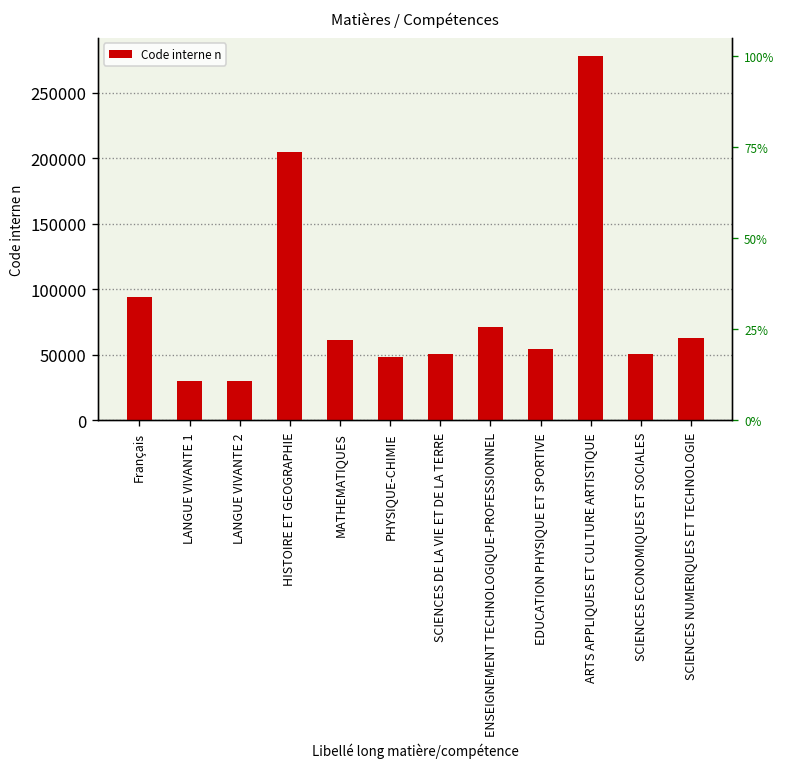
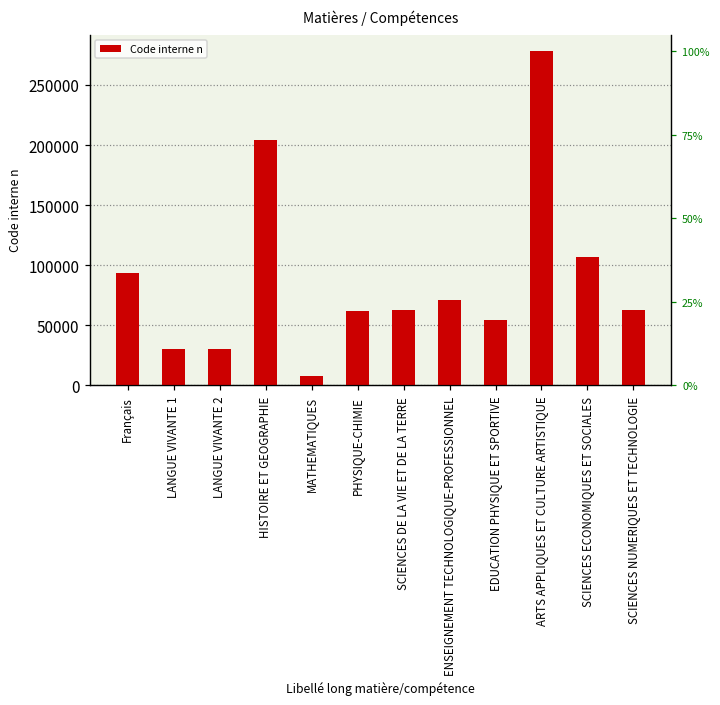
  {
    "Français": 94000,
    "LANGUE VIVANTE 1": 30000,
    "LANGUE VIVANTE 2": 30000,
    "HISTOIRE ET GEOGRAPHIE": 205000,
-   "MATHEMATIQUES": 61000,
-   "PHYSIQUE-CHIMIE": 49000,
-   "SCIENCES DE LA VIE ET DE LA TERRE": 51000,
+   "MATHEMATIQUES": 8000,
+   "PHYSIQUE-CHIMIE": 62000,
+   "SCIENCES DE LA VIE ET DE LA TERRE": 63000,
    "ENSEIGNEMENT TECHNOLOGIQUE-PROFESSIONNEL": 71000,
    "EDUCATION PHYSIQUE ET SPORTIVE": 54000,
    "ARTS APPLIQUES ET CULTURE ARTISTIQUE": 278000,
-   "SCIENCES ECONOMIQUES ET SOCIALES": 51000,
+   "SCIENCES ECONOMIQUES ET SOCIALES": 107000,
    "SCIENCES NUMERIQUES ET TECHNOLOGIE": 63000
  }
